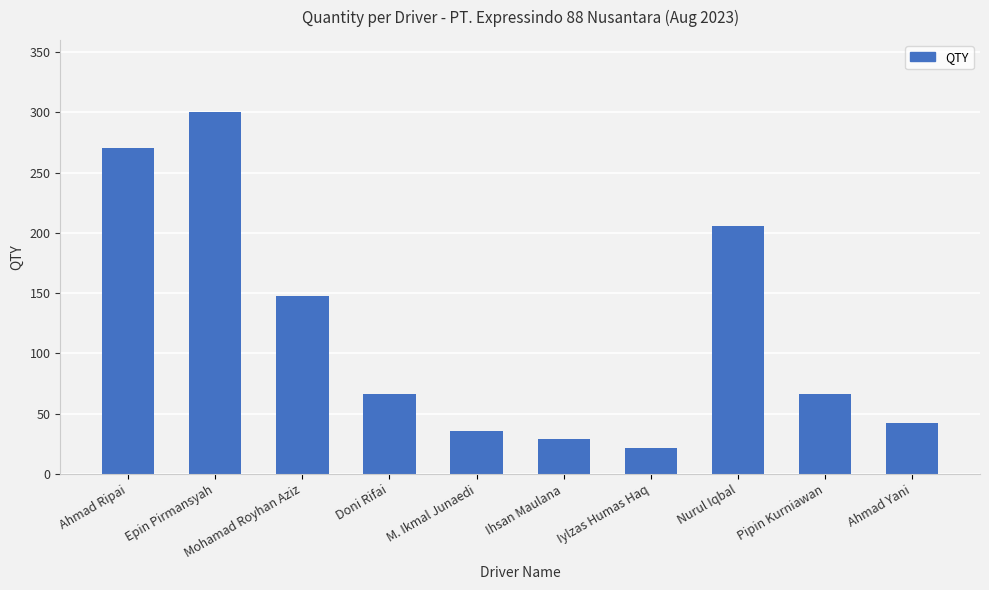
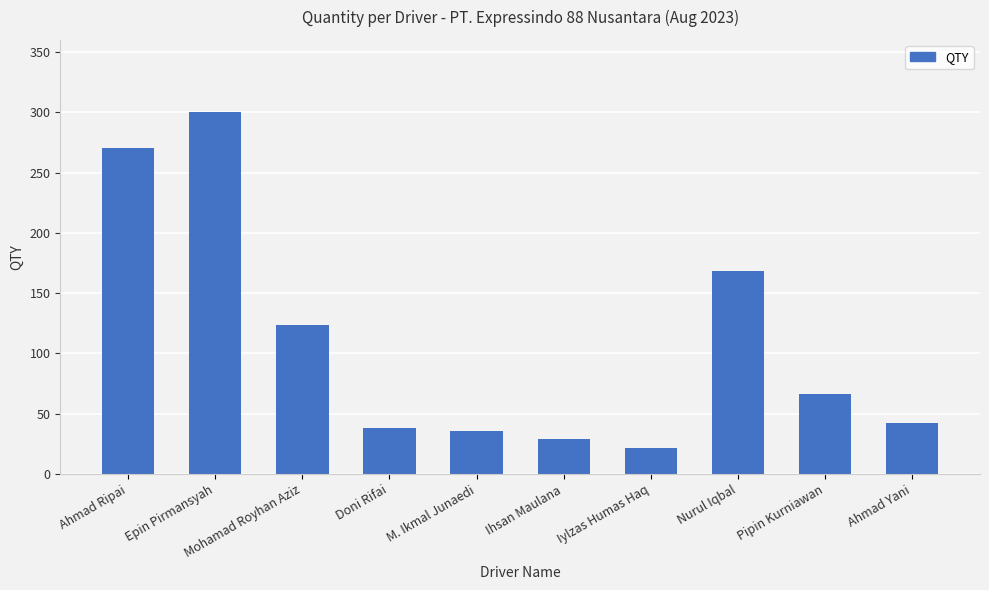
  {
    "Ahmad Ripai": 270,
    "Epin Pirmansyah": 300,
-   "Mohamad Royhan Aziz": 148,
-   "Doni Rifai": 66,
+   "Mohamad Royhan Aziz": 124,
+   "Doni Rifai": 38,
    "M. Ikmal Junaedi": 36,
    "Ihsan Maulana": 29,
    "Iylzas Humas Haq": 22,
-   "Nurul Iqbal": 206,
+   "Nurul Iqbal": 168,
    "Pipin Kurniawan": 66,
    "Ahmad Yani": 42
  }
